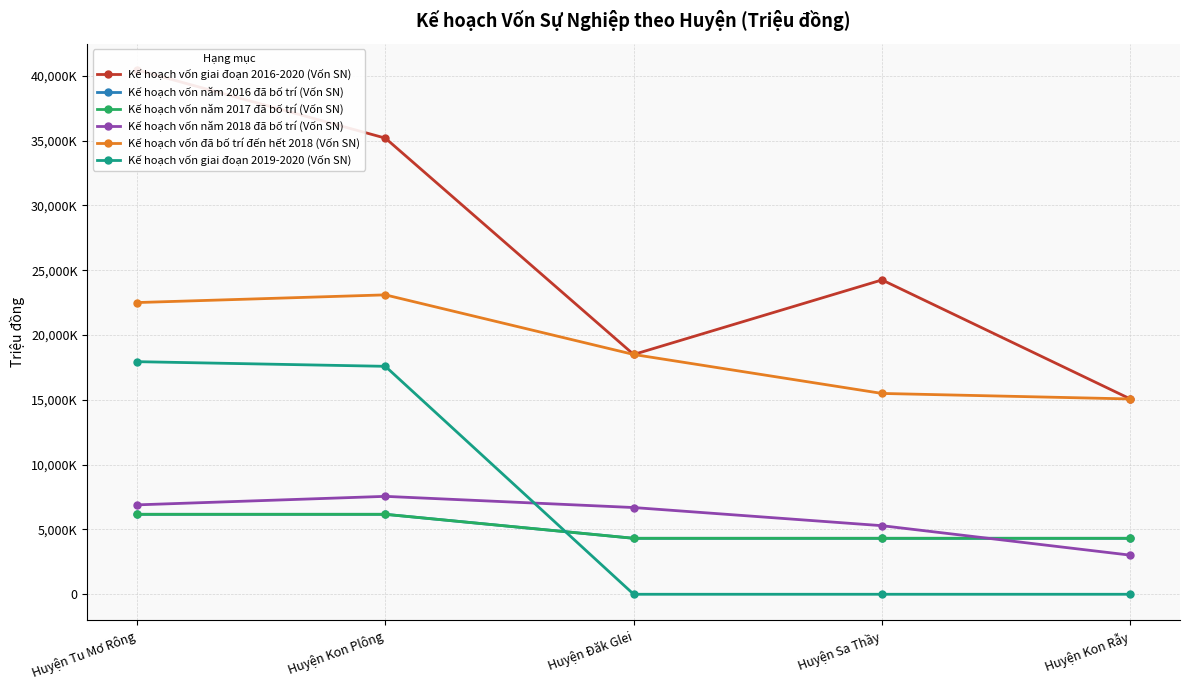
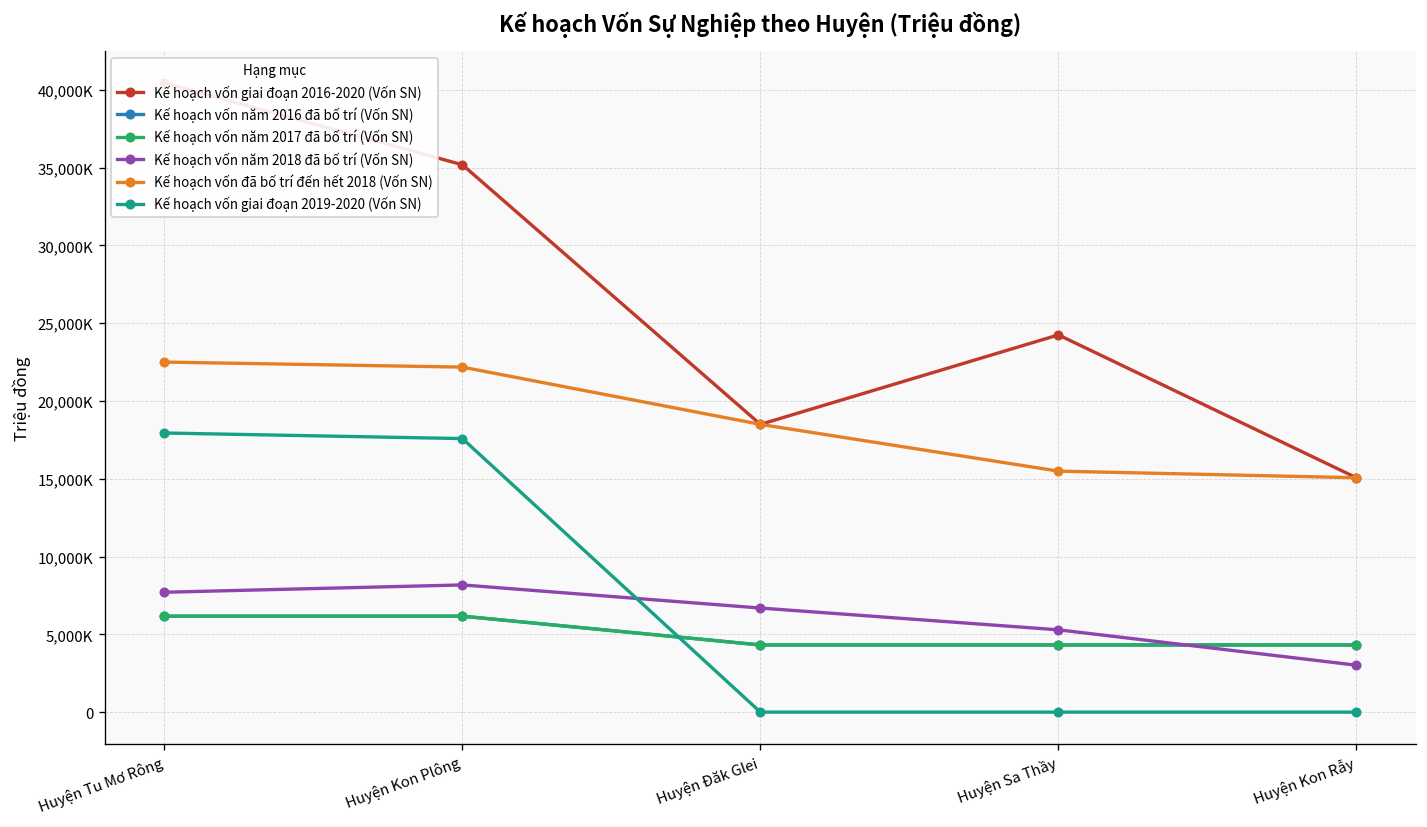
  {
    "Kế hoạch vốn giai đoạn 2016-2020 (Vốn SN)": {
      "Huyện Kon Plông": "35,200,000",
      "Huyện Sa Thầy": "24,200,000"
    },
    "Kế hoạch vốn năm 2018 đã bố trí (Vốn SN)": {
-     "Huyện Tu Mơ Rông": "6,900,000",
-     "Huyện Kon Plông": "7,600,000",
+     "Huyện Tu Mơ Rông": "7,700,000",
+     "Huyện Kon Plông": "8,200,000",
      "Huyện Đăk Glei": "6,700,000",
      "Huyện Sa Thầy": "5,300,000",
      "Huyện Kon Rẫy": "3,000,000"
    },
    "Kế hoạch vốn đã bố trí đến hết 2018 (Vốn SN)": {
      "Huyện Tu Mơ Rông": "22,500,000",
-     "Huyện Kon Plông": "23,100,000",
+     "Huyện Kon Plông": "22,200,000",
      "Huyện Sa Thầy": "15,500,000"
    }
  }
